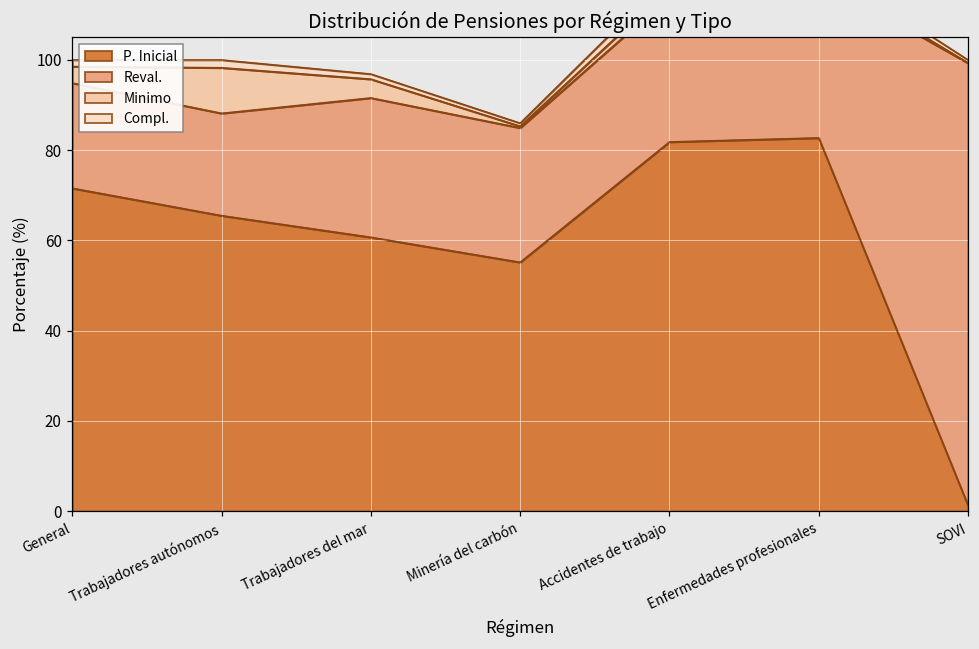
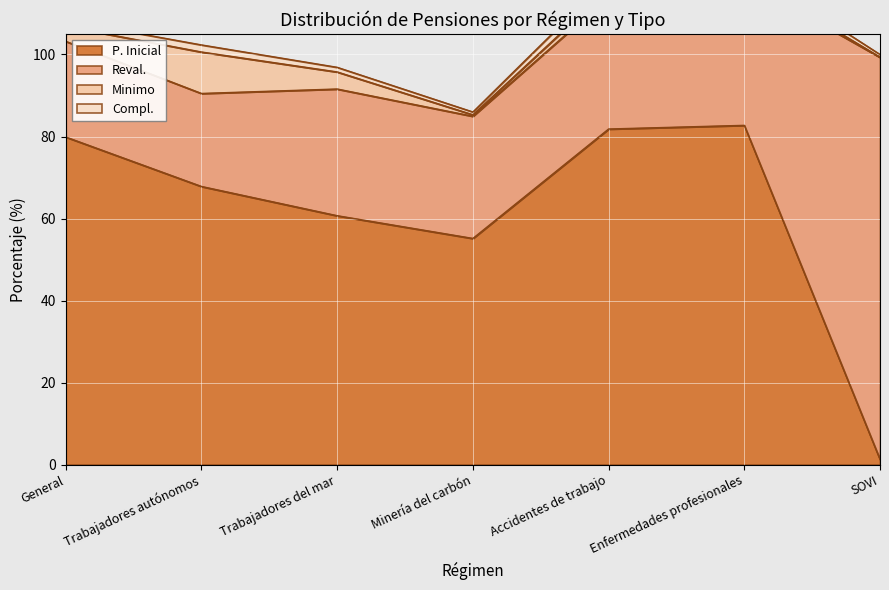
  {
    "P. Inicial": {
-     "General": 72,
-     "Trabajadores autónomos": 65,
+     "General": 80,
+     "Trabajadores autónomos": 68,
      "Trabajadores del mar": 61,
      "Minería del carbón": 55,
      "Accidentes de trabajo": 82,
      "Enfermedades profesionales": 83,
      "SOVI": 1
    },
    "Reval.": {
      "General": 23,
      "Trabajadores autónomos": 23,
      "Trabajadores del mar": 31
    }
  }
